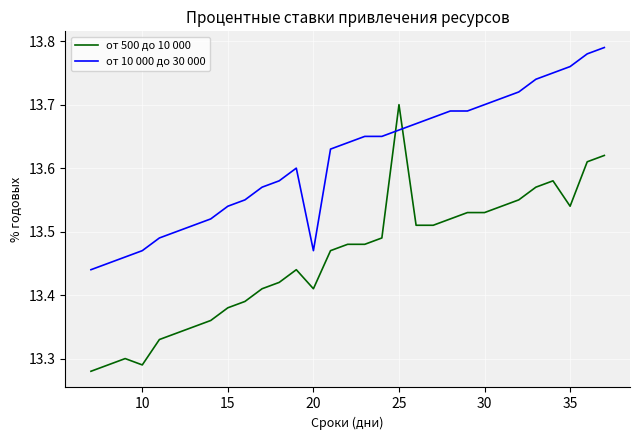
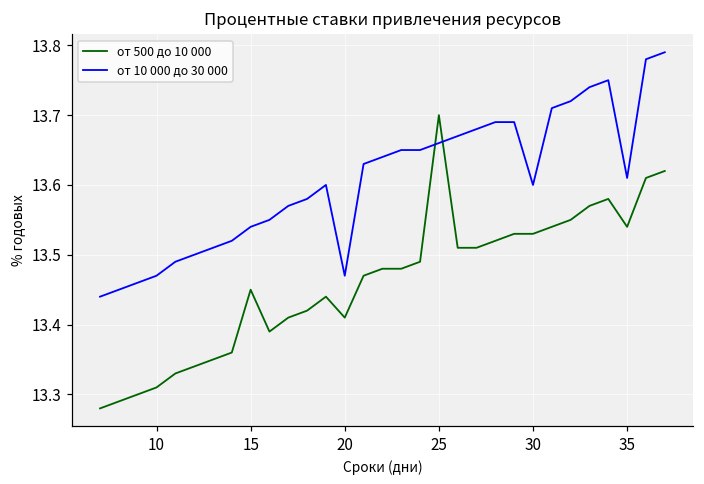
  {
    "от 500 до 10 000": {
-     "10": 13.29,
-     "15": 13.38,
+     "10": 13.31,
+     "15": 13.45,
      "20": 13.41,
      "25": 13.70,
      "30": 13.53,
      "35": 13.54
    },
    "от 10 000 до 30 000": {
      "10": 13.47,
      "15": 13.54,
      "20": 13.47,
      "25": 13.66,
-     "30": 13.7,
-     "35": 13.76
+     "30": 13.6,
+     "35": 13.61
    }
  }
